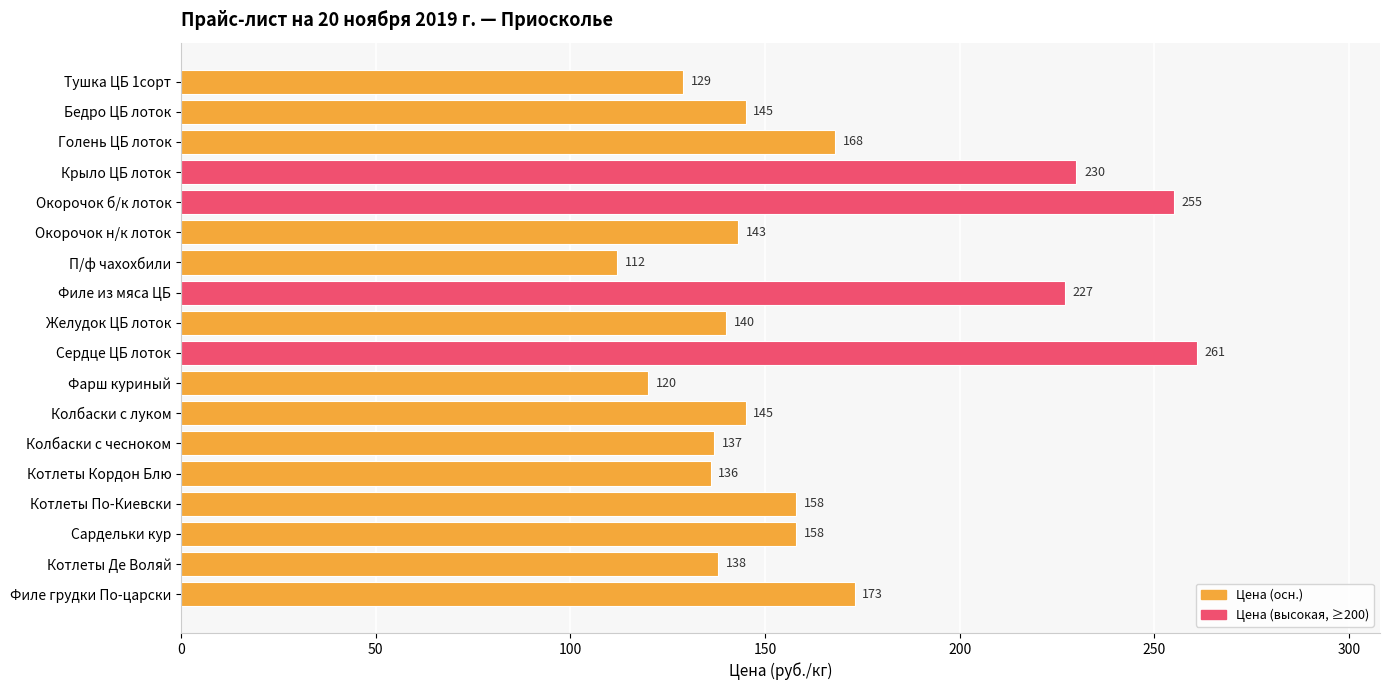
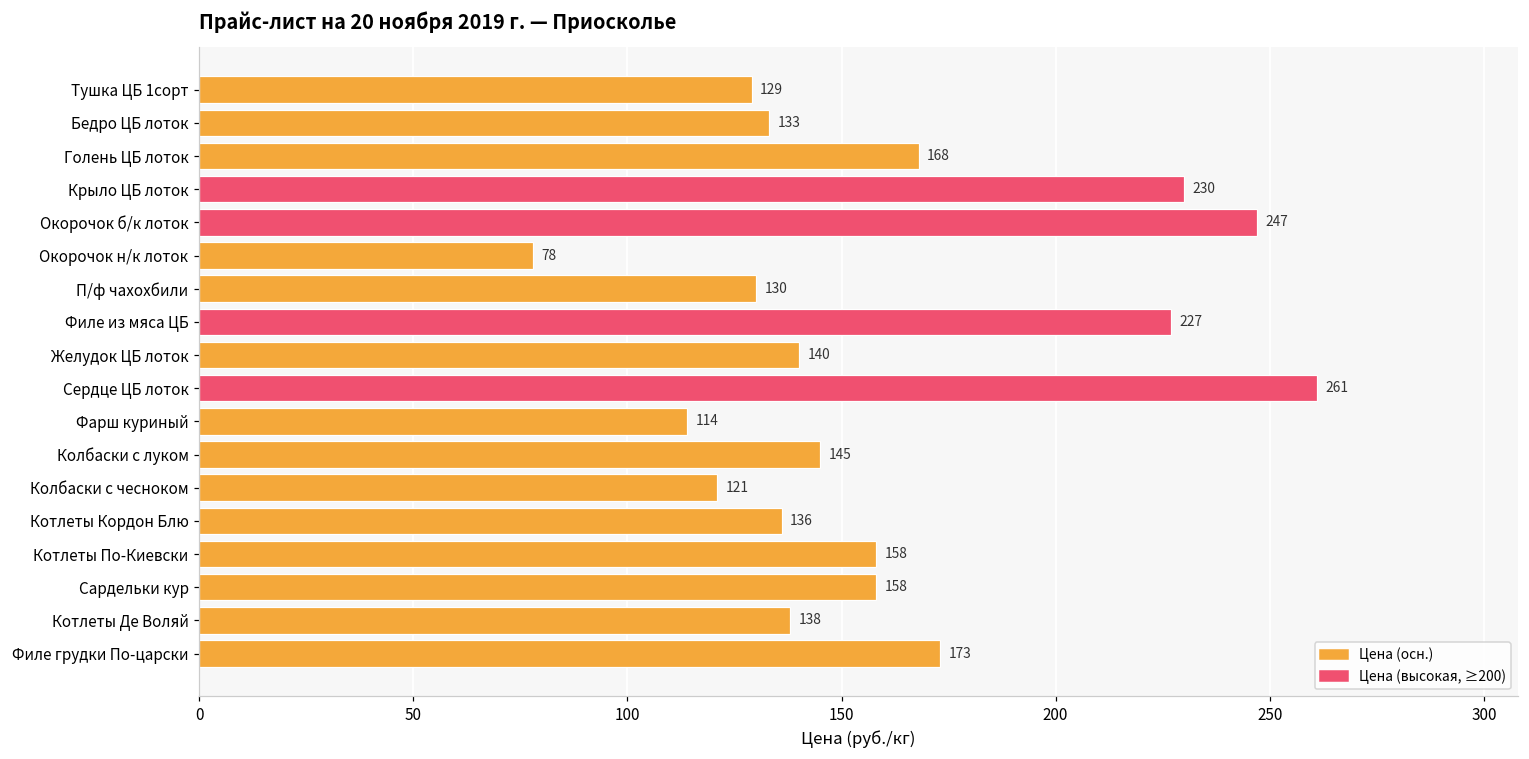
  {
    "Тушка ЦБ 1сорт": 129,
-   "Бедро ЦБ лоток": 145,
+   "Бедро ЦБ лоток": 133,
    "Голень ЦБ лоток": 168,
    "Крыло ЦБ лоток": 230,
-   "Окорочок б/к лоток": 255,
-   "Окорочок н/к лоток": 143,
-   "П/ф чахохбили": 112,
+   "Окорочок б/к лоток": 247,
+   "Окорочок н/к лоток": 78,
+   "П/ф чахохбили": 130,
    "Филе из мяса ЦБ": 227,
    "Желудок ЦБ лоток": 140,
    "Сердце ЦБ лоток": 261,
-   "Фарш куриный": 120,
+   "Фарш куриный": 114,
    "Колбаски с луком": 145,
-   "Колбаски с чесноком": 137,
+   "Колбаски с чесноком": 121,
    "Котлеты Кордон Блю": 136,
    "Котлеты По-Киевски": 158,
    "Сардельки кур": 158,
    "Котлеты Де Воляй": 138,
    "Филе грудки По-царски": 173
  }
